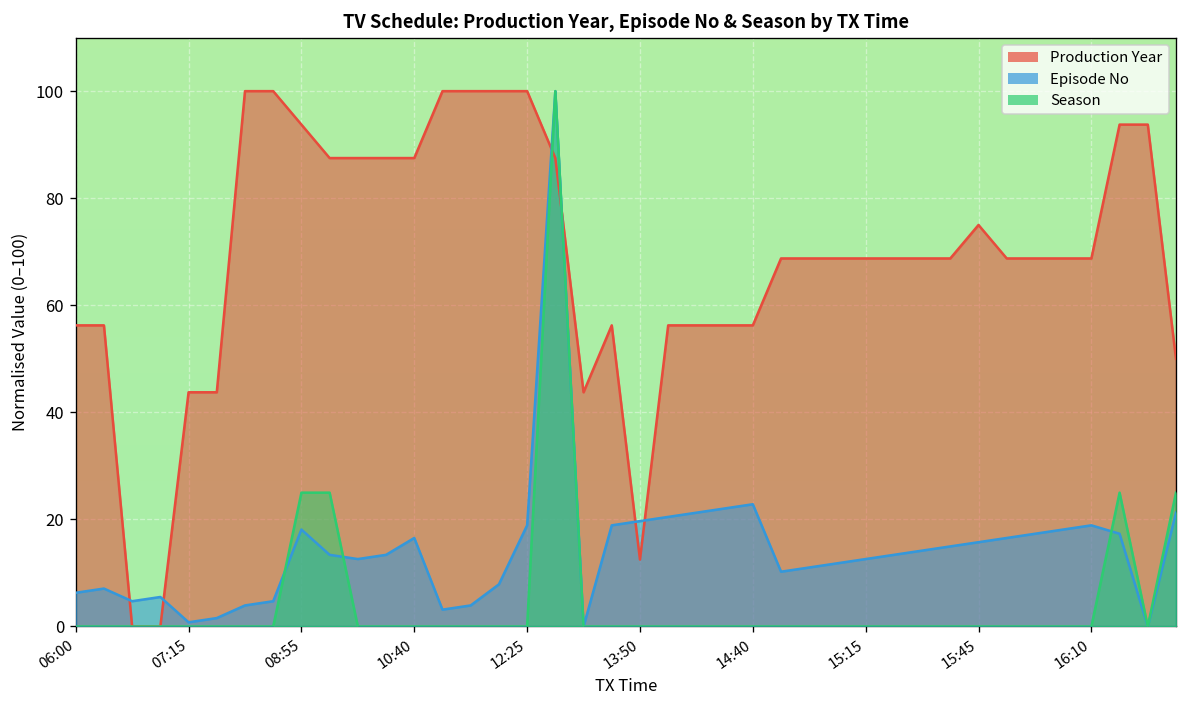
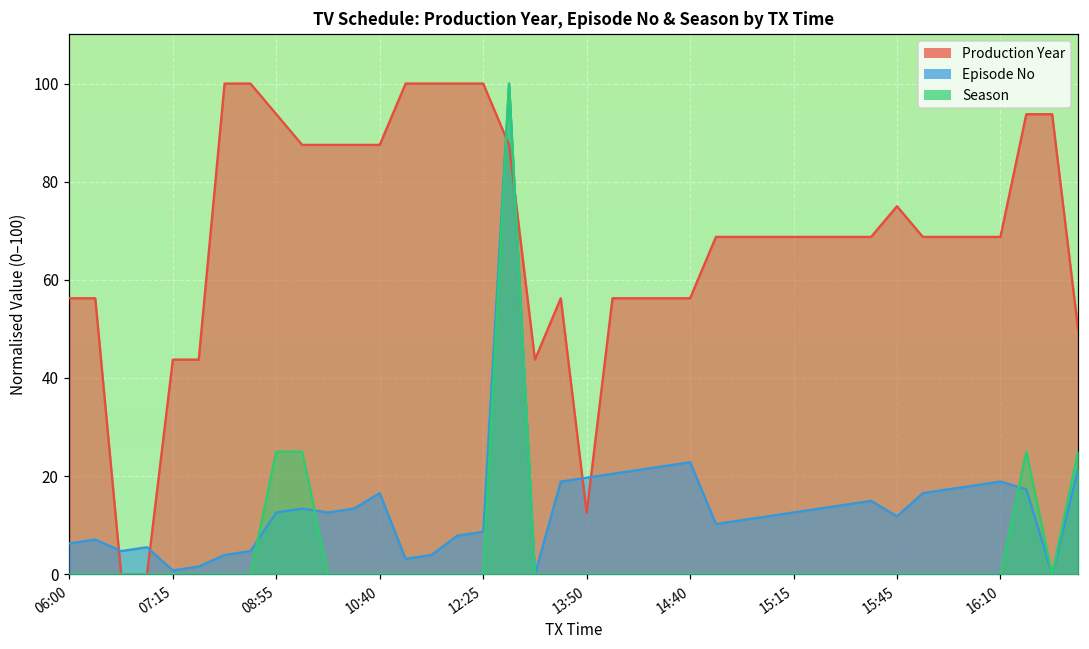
  {
    "Production Year": {
      "06:00": 56,
      "07:15": 44,
      "08:55": 94,
      "10:40": 88,
      "12:25": 100,
      "13:50": 13,
      "14:40": 56,
      "15:15": 69,
      "15:45": 75,
      "16:10": 69
    },
    "Episode No": {
      "06:00": 6,
      "07:15": 1,
-     "08:55": 18,
+     "08:55": 13,
      "10:40": 17,
-     "12:25": 19,
+     "12:25": 9,
      "13:50": 20,
      "14:40": 23,
      "15:15": 13,
-     "15:45": 16,
+     "15:45": 12,
      "16:10": 19
    },
    "Season": {
      "06:00": 0,
      "07:15": 0,
      "08:55": 25,
      "10:40": 0,
      "12:25": 0,
      "13:50": 0,
      "14:40": 0,
      "15:15": 0,
      "15:45": 0,
      "16:10": 0
    }
  }
